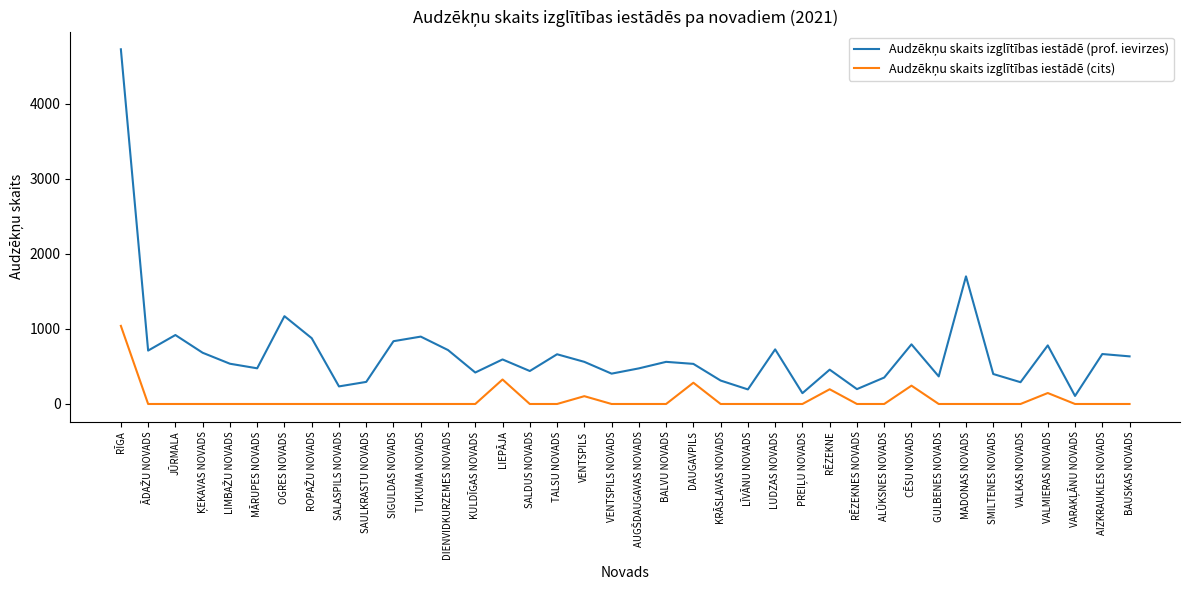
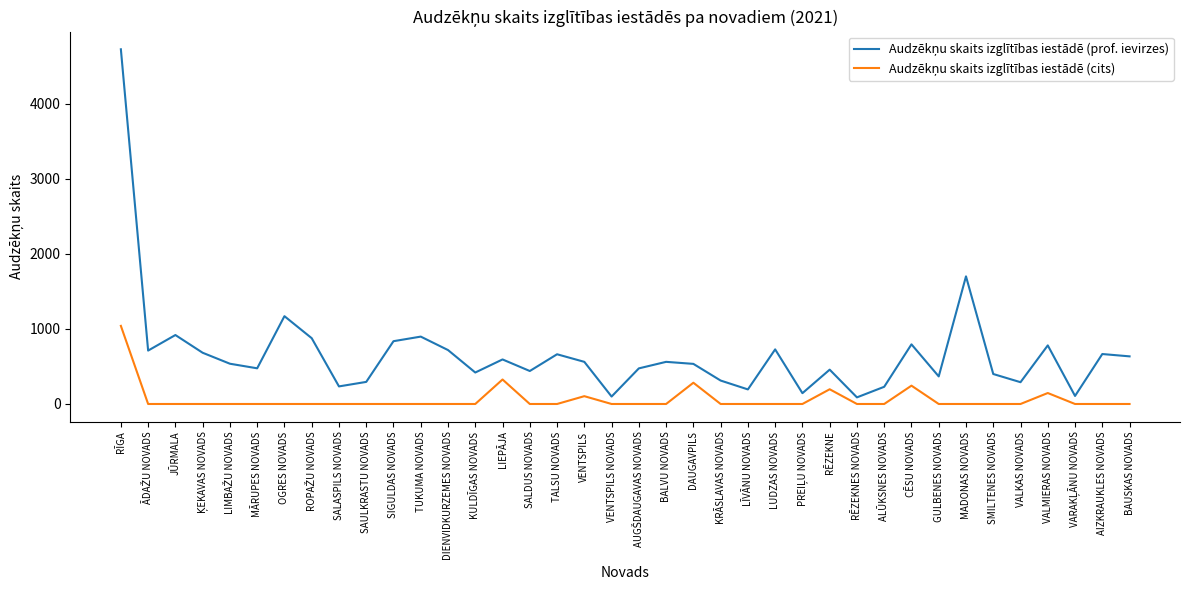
  {
    "Audzēkņu skaits izglītības iestādē (prof. ievirzes)": {
      "RĪGA": 4700,
      "ĀDAŽU NOVADS": 700,
      "JŪRMALA": 900,
      "ĶEKAVAS NOVADS": 700,
      "LIMBAŽU NOVADS": 500,
      "MĀRUPES NOVADS": 500,
      "OGRES NOVADS": 1200,
      "ROPAŽU NOVADS": 900,
      "SALASPILS NOVADS": 200,
      "SAULKRASTU NOVADS": 300,
      "SIGULDAS NOVADS": 800,
      "TUKUMA NOVADS": 900,
      "DIENVIDKURZEMES NOVADS": 700,
      "KULDĪGAS NOVADS": 400,
      "LIEPĀJA": 600,
      "SALDUS NOVADS": 400,
      "TALSU NOVADS": 700,
      "VENTSPILS": 600,
-     "VENTSPILS NOVADS": 400,
+     "VENTSPILS NOVADS": 100,
      "AUGŠDAUGAVAS NOVADS": 500,
      "BALVU NOVADS": 600,
      "DAUGAVPILS": 500,
      "KRĀSLAVAS NOVADS": 300,
      "LĪVĀNU NOVADS": 200,
      "LUDZAS NOVADS": 700,
      "PREIĻU NOVADS": 100,
      "RĒZEKNE": 500,
-     "RĒZEKNES NOVADS": 200,
-     "ALŪKSNES NOVADS": 400,
+     "RĒZEKNES NOVADS": 100,
+     "ALŪKSNES NOVADS": 200,
      "CĒSU NOVADS": 800,
      "GULBENES NOVADS": 400,
      "MADONAS NOVADS": 1700,
      "SMILTENES NOVADS": 400,
      "VALKAS NOVADS": 300,
      "VALMIERAS NOVADS": 800,
      "VARAKĻĀNU NOVADS": 100,
      "AIZKRAUKLES NOVADS": 700,
      "BAUSKAS NOVADS": 600
    },
    "Audzēkņu skaits izglītības iestādē (cits)": {
      "RĪGA": 1000,
      "ĀDAŽU NOVADS": 0,
      "JŪRMALA": 0,
      "ĶEKAVAS NOVADS": 0,
      "LIMBAŽU NOVADS": 0,
      "MĀRUPES NOVADS": 0,
      "OGRES NOVADS": 0,
      "ROPAŽU NOVADS": 0,
      "SALASPILS NOVADS": 0,
      "SAULKRASTU NOVADS": 0,
      "SIGULDAS NOVADS": 0,
      "TUKUMA NOVADS": 0,
      "DIENVIDKURZEMES NOVADS": 0,
      "KULDĪGAS NOVADS": 0,
      "LIEPĀJA": 300,
      "SALDUS NOVADS": 0,
      "TALSU NOVADS": 0,
      "VENTSPILS": 100,
      "VENTSPILS NOVADS": 0,
      "AUGŠDAUGAVAS NOVADS": 0,
      "BALVU NOVADS": 0,
      "DAUGAVPILS": 300,
      "KRĀSLAVAS NOVADS": 0,
      "LĪVĀNU NOVADS": 0,
      "LUDZAS NOVADS": 0,
      "PREIĻU NOVADS": 0,
      "RĒZEKNE": 200,
      "RĒZEKNES NOVADS": 0,
      "ALŪKSNES NOVADS": 0,
      "CĒSU NOVADS": 200,
      "GULBENES NOVADS": 0,
      "MADONAS NOVADS": 0,
      "SMILTENES NOVADS": 0,
      "VALKAS NOVADS": 0,
      "VALMIERAS NOVADS": 100,
      "VARAKĻĀNU NOVADS": 0,
      "AIZKRAUKLES NOVADS": 0,
      "BAUSKAS NOVADS": 0
    }
  }
